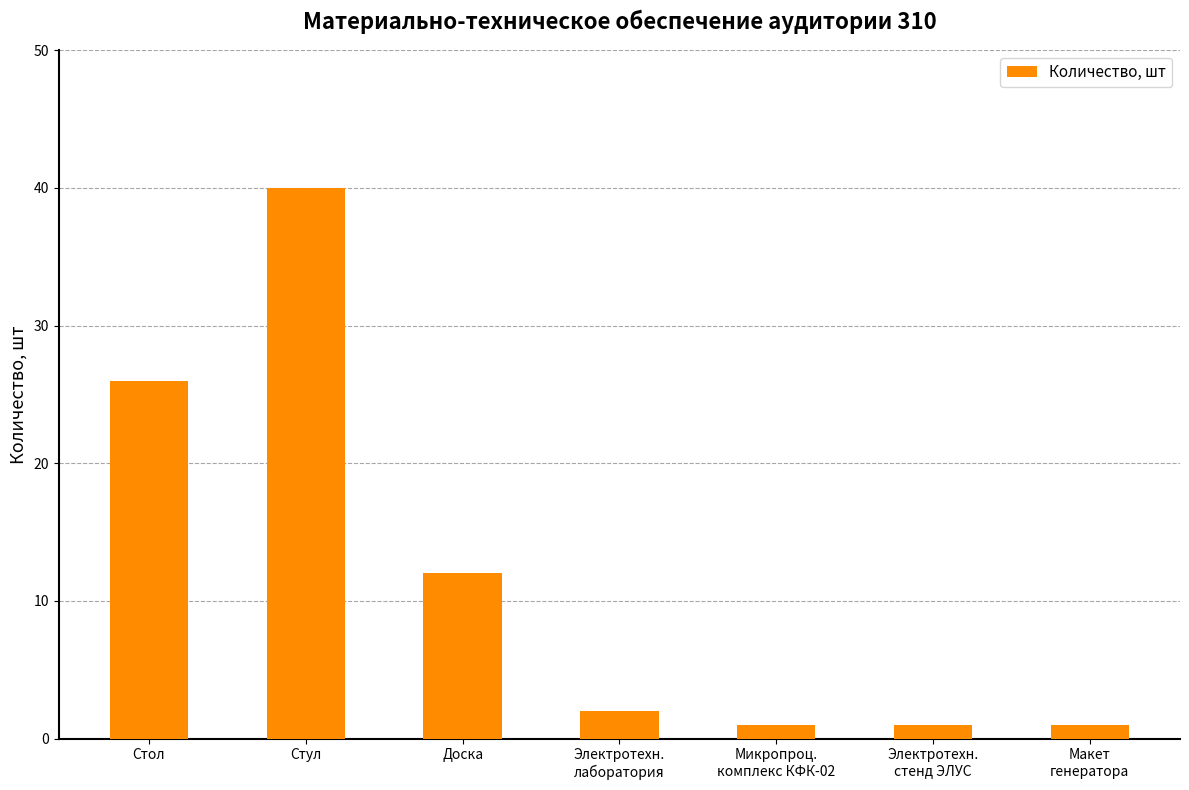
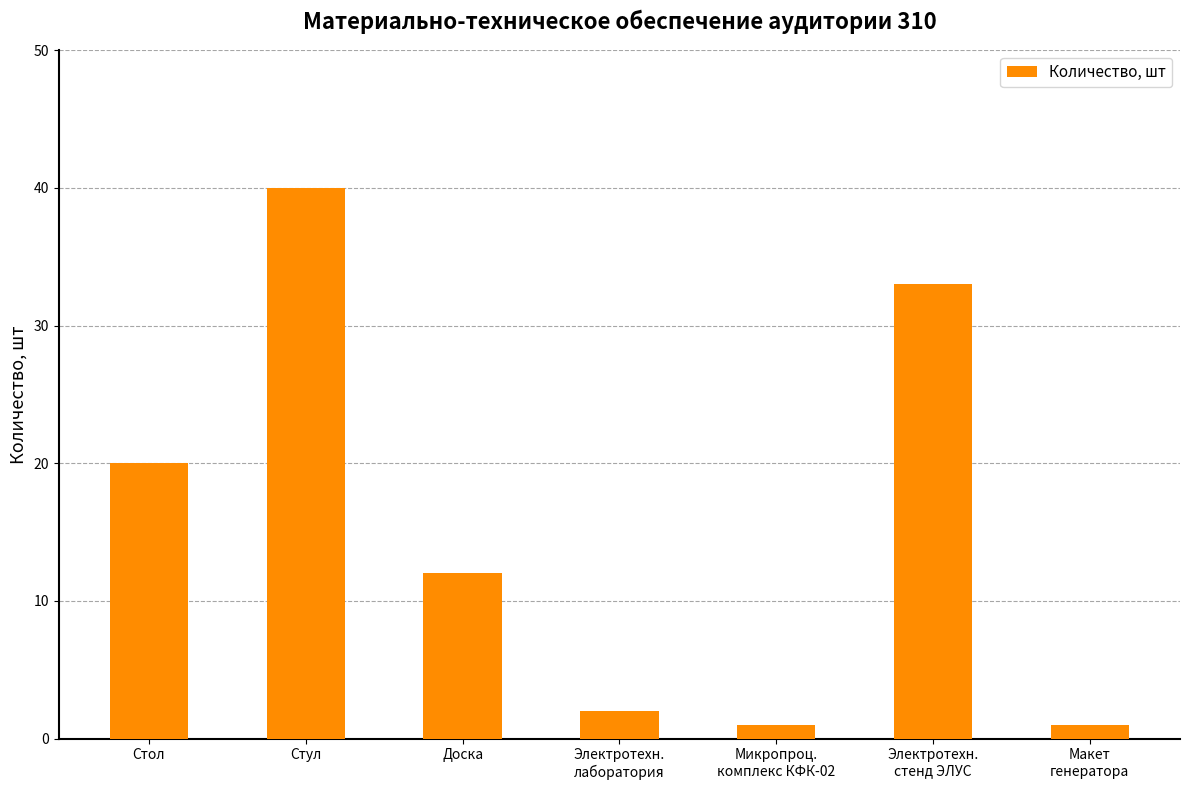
  {
-   "Стол": 26,
+   "Стол": 20,
    "Стул": 40,
    "Доска": 12,
    "Электротехн. лаборатория": 2,
    "Микропроц. комплекс КФК-02": 1,
-   "Электротехн. стенд ЭЛУС": 1,
+   "Электротехн. стенд ЭЛУС": 33,
    "Макет генератора": 1
  }
